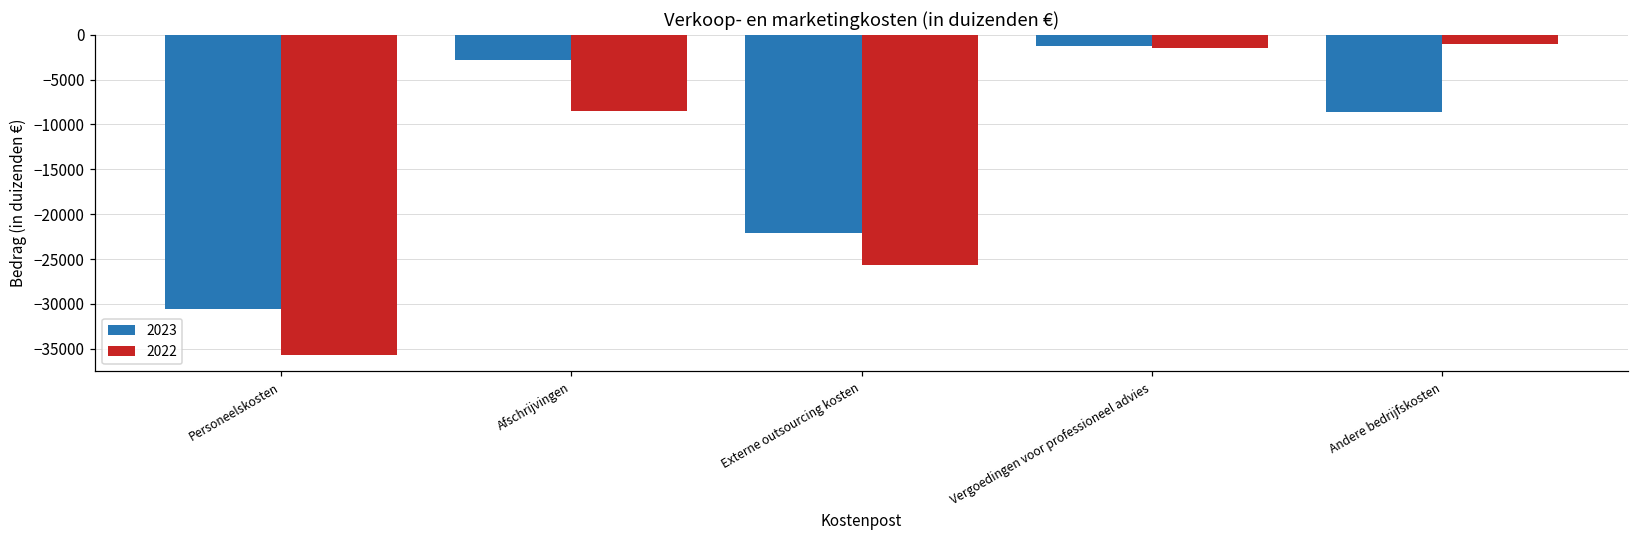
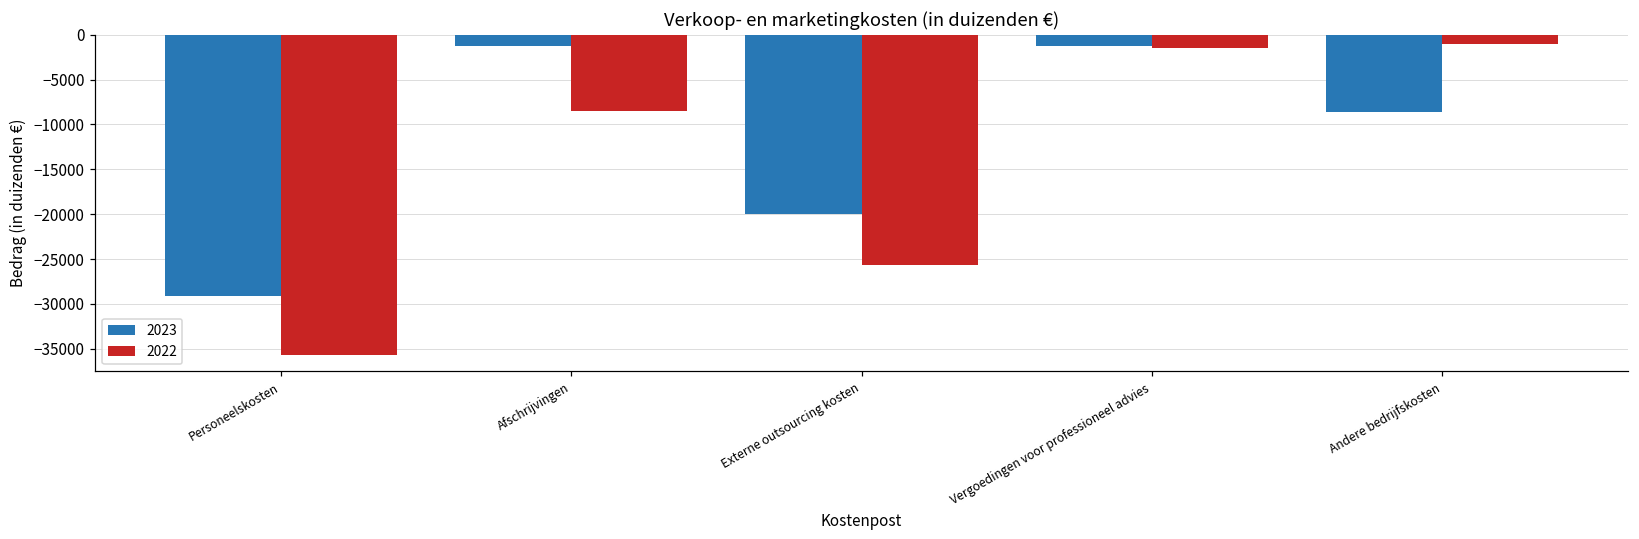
  {
    "2023": {
-     "Personeelskosten": -31000,
-     "Afschrijvingen": -3000,
-     "Externe outsourcing kosten": -22000,
+     "Personeelskosten": -29000,
+     "Afschrijvingen": -1000,
+     "Externe outsourcing kosten": -20000,
      "Vergoedingen voor professioneel advies": -1000,
      "Andere bedrijfskosten": -9000
    },
    "2022": {
      "Personeelskosten": -36000,
      "Afschrijvingen": -8000,
      "Externe outsourcing kosten": -26000,
      "Vergoedingen voor professioneel advies": -2000,
      "Andere bedrijfskosten": -1000
    }
  }
